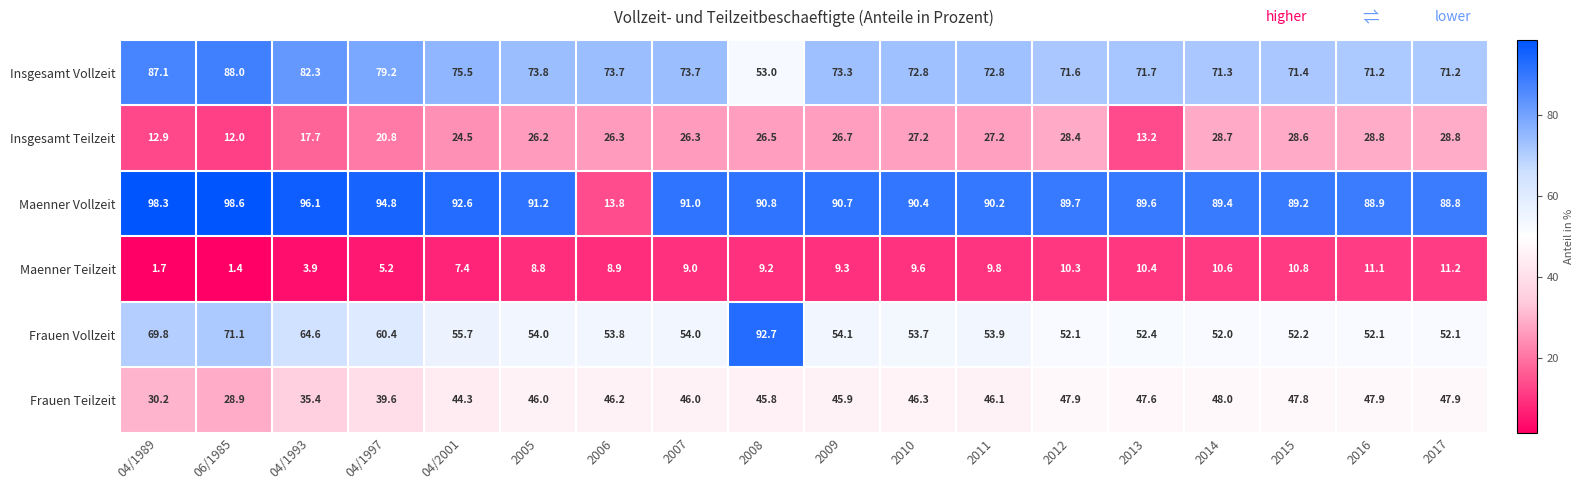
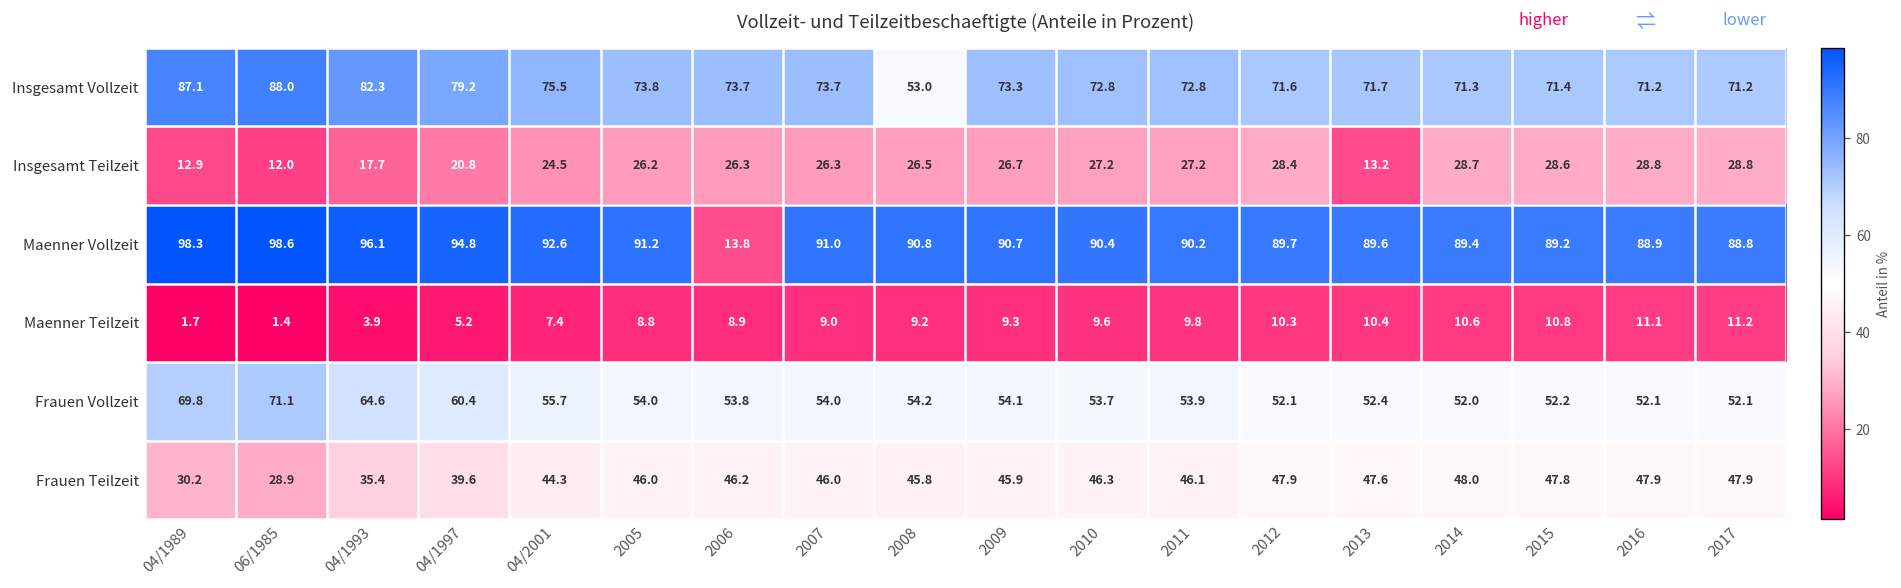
  {
    "Insgesamt Vollzeit": {
      "04/1989": 87.1,
      "06/1985": 88.0,
      "04/1993": 82.3,
      "04/1997": 79.2,
      "04/2001": 75.5,
      "2005": 73.8,
      "2006": 73.7,
      "2007": 73.7,
      "2008": 53.0,
      "2009": 73.3,
      "2010": 72.8,
      "2011": 72.8,
      "2012": 71.6,
      "2013": 71.7,
      "2014": 71.3,
      "2015": 71.4,
      "2016": 71.2,
      "2017": 71.2
    },
    "Insgesamt Teilzeit": {
      "04/1989": 12.9,
      "06/1985": 12.0,
      "04/1993": 17.7,
      "04/1997": 20.8,
      "04/2001": 24.5,
      "2005": 26.2,
      "2006": 26.3,
      "2007": 26.3,
      "2008": 26.5,
      "2009": 26.7,
      "2010": 27.2,
      "2011": 27.2,
      "2012": 28.4,
      "2013": 13.2,
      "2014": 28.7,
      "2015": 28.6,
      "2016": 28.8,
      "2017": 28.8
    },
    "Maenner Vollzeit": {
      "04/1989": 98.3,
      "06/1985": 98.6,
      "04/1993": 96.1,
      "04/1997": 94.8,
      "04/2001": 92.6,
      "2005": 91.2,
      "2006": 13.8,
      "2007": 91.0,
      "2008": 90.8,
      "2009": 90.7,
      "2010": 90.4,
      "2011": 90.2,
      "2012": 89.7,
      "2013": 89.6,
      "2014": 89.4,
      "2015": 89.2,
      "2016": 88.9,
      "2017": 88.8
    },
    "Maenner Teilzeit": {
      "04/1989": 1.7,
      "06/1985": 1.4,
      "04/1993": 3.9,
      "04/1997": 5.2,
      "04/2001": 7.4,
      "2005": 8.8,
      "2006": 8.9,
      "2007": 9.0,
      "2008": 9.2,
      "2009": 9.3,
      "2010": 9.6,
      "2011": 9.8,
      "2012": 10.3,
      "2013": 10.4,
      "2014": 10.6,
      "2015": 10.8,
      "2016": 11.1,
      "2017": 11.2
    },
    "Frauen Vollzeit": {
      "04/1989": 69.8,
      "06/1985": 71.1,
      "04/1993": 64.6,
      "04/1997": 60.4,
      "04/2001": 55.7,
      "2005": 54.0,
      "2006": 53.8,
      "2007": 54.0,
-     "2008": 92.7,
+     "2008": 54.2,
      "2009": 54.1,
      "2010": 53.7,
      "2011": 53.9,
      "2012": 52.1,
      "2013": 52.4,
      "2014": 52.0,
      "2015": 52.2,
      "2016": 52.1,
      "2017": 52.1
    },
    "Frauen Teilzeit": {
      "04/1989": 30.2,
      "06/1985": 28.9,
      "04/1993": 35.4,
      "04/1997": 39.6,
      "04/2001": 44.3,
      "2005": 46.0,
      "2006": 46.2,
      "2007": 46.0,
      "2008": 45.8,
      "2009": 45.9,
      "2010": 46.3,
      "2011": 46.1,
      "2012": 47.9,
      "2013": 47.6,
      "2014": 48.0,
      "2015": 47.8,
      "2016": 47.9,
      "2017": 47.9
    }
  }
